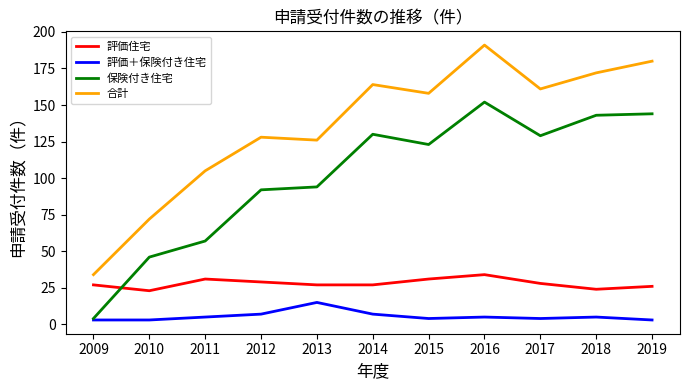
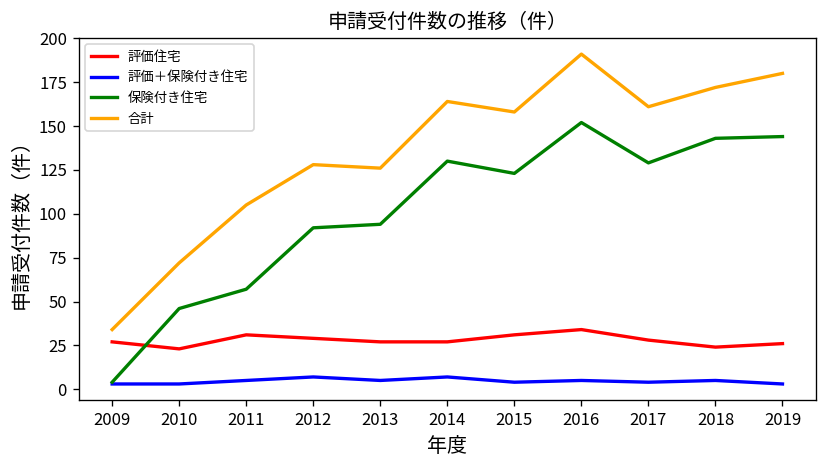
  {
    "評価住宅": {
      "2009": 27,
      "2010": 23,
      "2011": 31,
      "2012": 29,
      "2013": 27,
      "2014": 27,
      "2015": 31,
      "2016": 34,
      "2017": 28,
      "2018": 24,
      "2019": 26
    },
    "評価＋保険付き住宅": {
      "2010": 3,
      "2011": 5,
      "2012": 7,
-     "2013": 15,
+     "2013": 5,
      "2014": 7,
      "2015": 4,
      "2016": 5,
      "2017": 4,
      "2018": 5,
      "2019": 3
    },
    "保険付き住宅": {
      "2010": 46,
      "2011": 57,
      "2012": 92,
      "2013": 94,
      "2014": 130,
      "2015": 123,
      "2016": 152,
      "2017": 129,
      "2018": 143,
      "2019": 144
    },
    "合計": {
      "2009": 34,
      "2010": 72,
      "2011": 105,
      "2012": 128,
      "2013": 126,
      "2014": 164,
      "2015": 158,
      "2016": 191,
      "2017": 161,
      "2018": 172,
      "2019": 180
    }
  }
